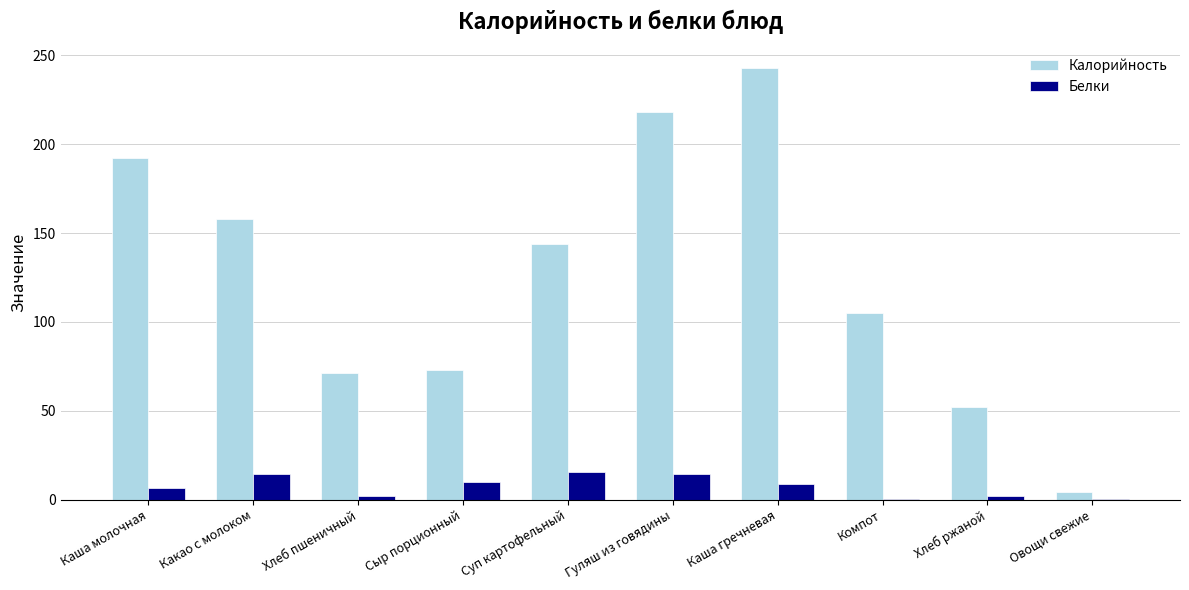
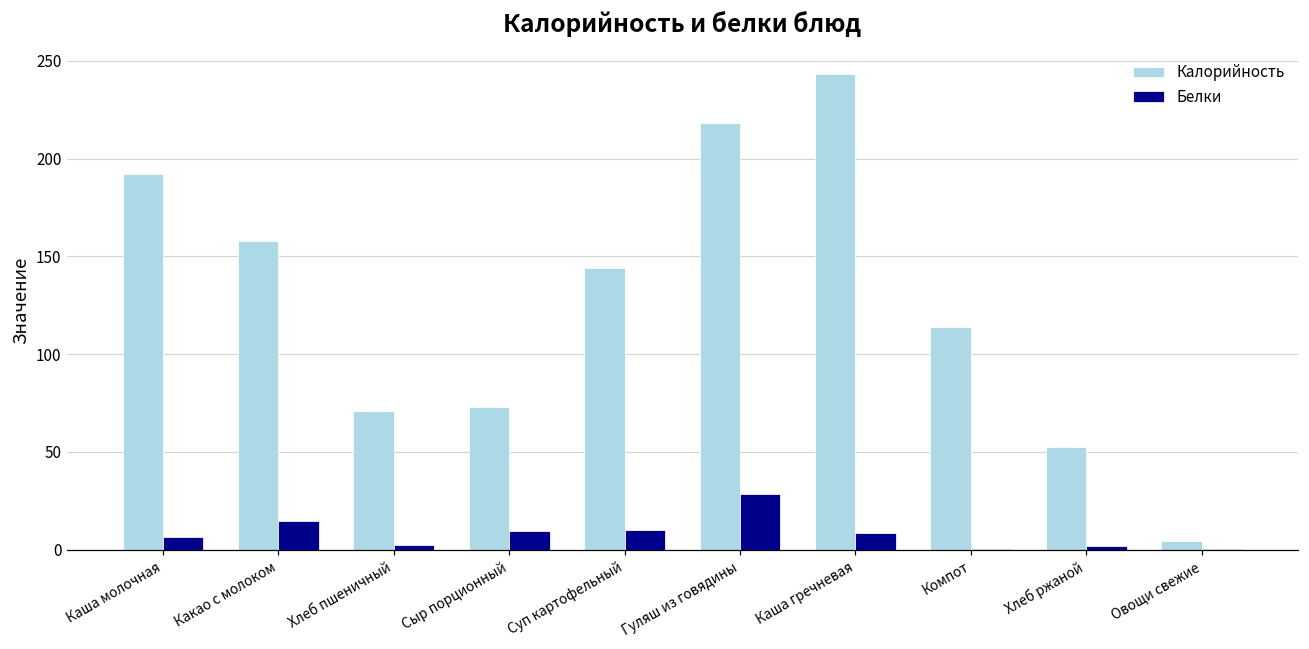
  {
    "Калорийность": {
      "Каша молочная": 192,
      "Какао с молоком": 158,
      "Хлеб пшеничный": 71,
      "Сыр порционный": 73,
      "Суп картофельный": 144,
      "Гуляш из говядины": 218,
      "Каша гречневая": 243,
-     "Компот": 105,
+     "Компот": 114,
      "Хлеб ржаной": 52,
      "Овощи свежие": 4
    },
    "Белки": {
      "Каша молочная": 7,
      "Какао с молоком": 15,
      "Хлеб пшеничный": 2,
      "Сыр порционный": 10,
-     "Суп картофельный": 16,
-     "Гуляш из говядины": 15,
+     "Суп картофельный": 10,
+     "Гуляш из говядины": 29,
      "Каша гречневая": 9,
      "Хлеб ржаной": 2
    }
  }
